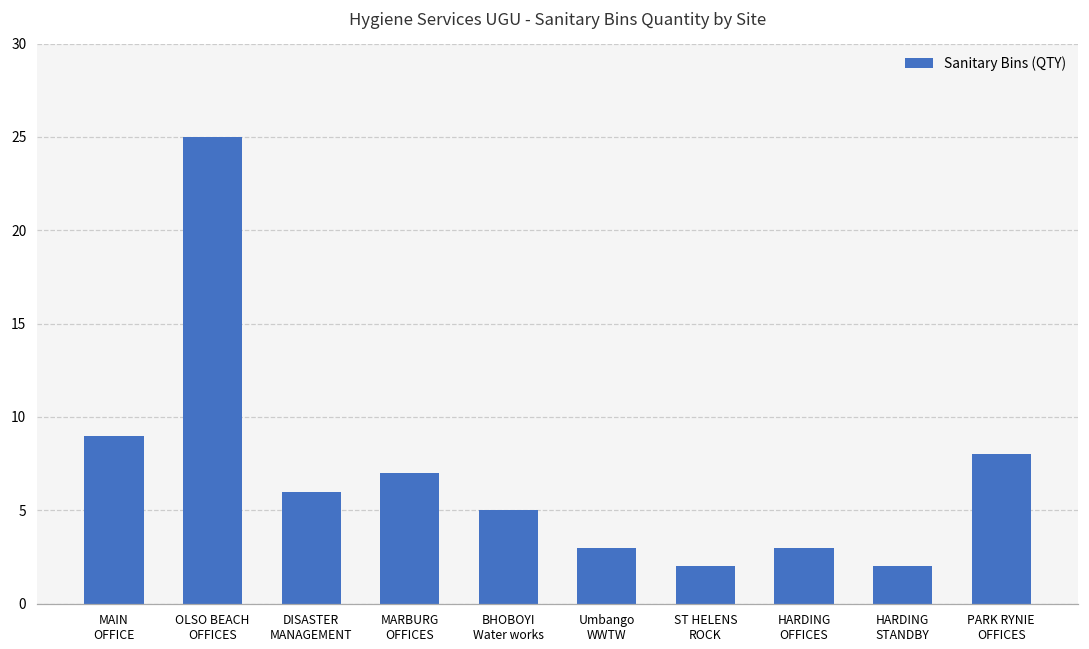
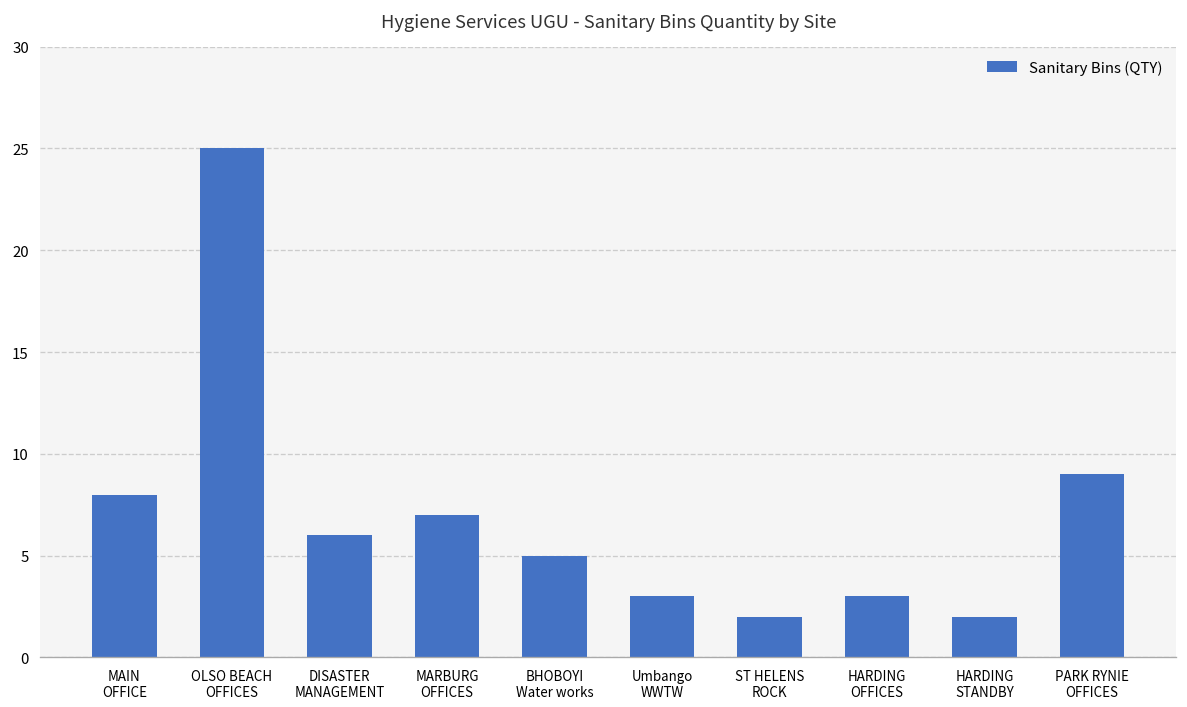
  {
-   "MAIN OFFICE": 9,
+   "MAIN OFFICE": 8,
    "OLSO BEACH OFFICES": 25,
    "DISASTER MANAGEMENT": 6,
    "MARBURG OFFICES": 7,
    "BHOBOYI Water works": 5,
    "Umbango WWTW": 3,
    "ST HELENS ROCK": 2,
    "HARDING OFFICES": 3,
    "HARDING STANDBY": 2,
-   "PARK RYNIE OFFICES": 8
+   "PARK RYNIE OFFICES": 9
  }
